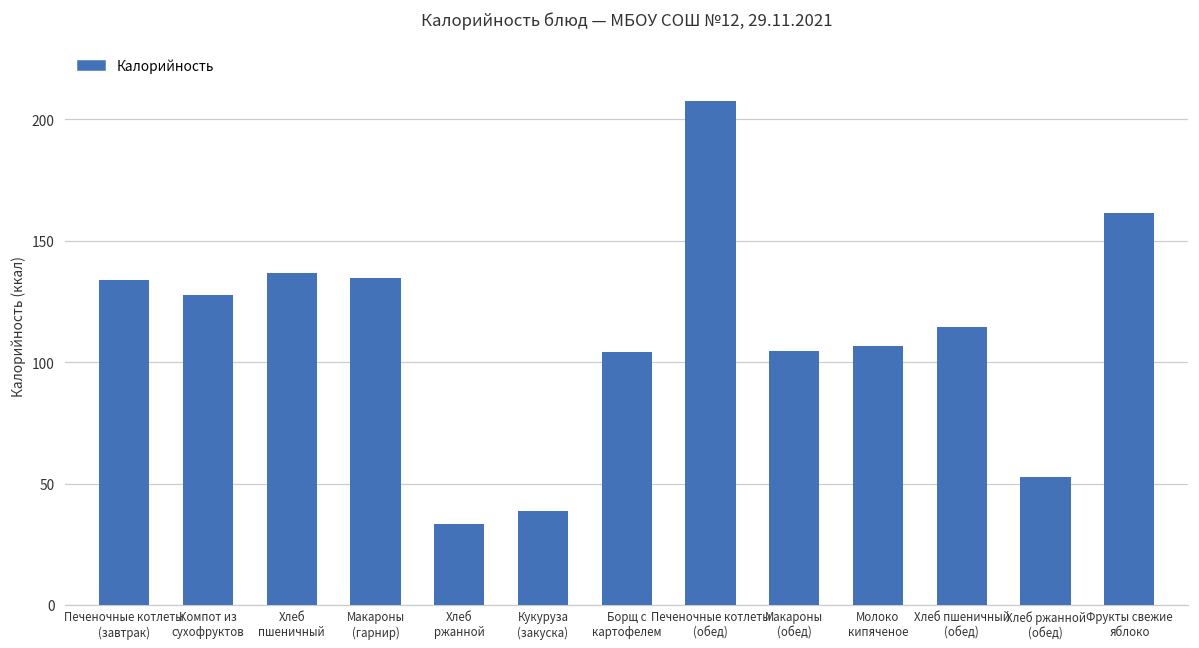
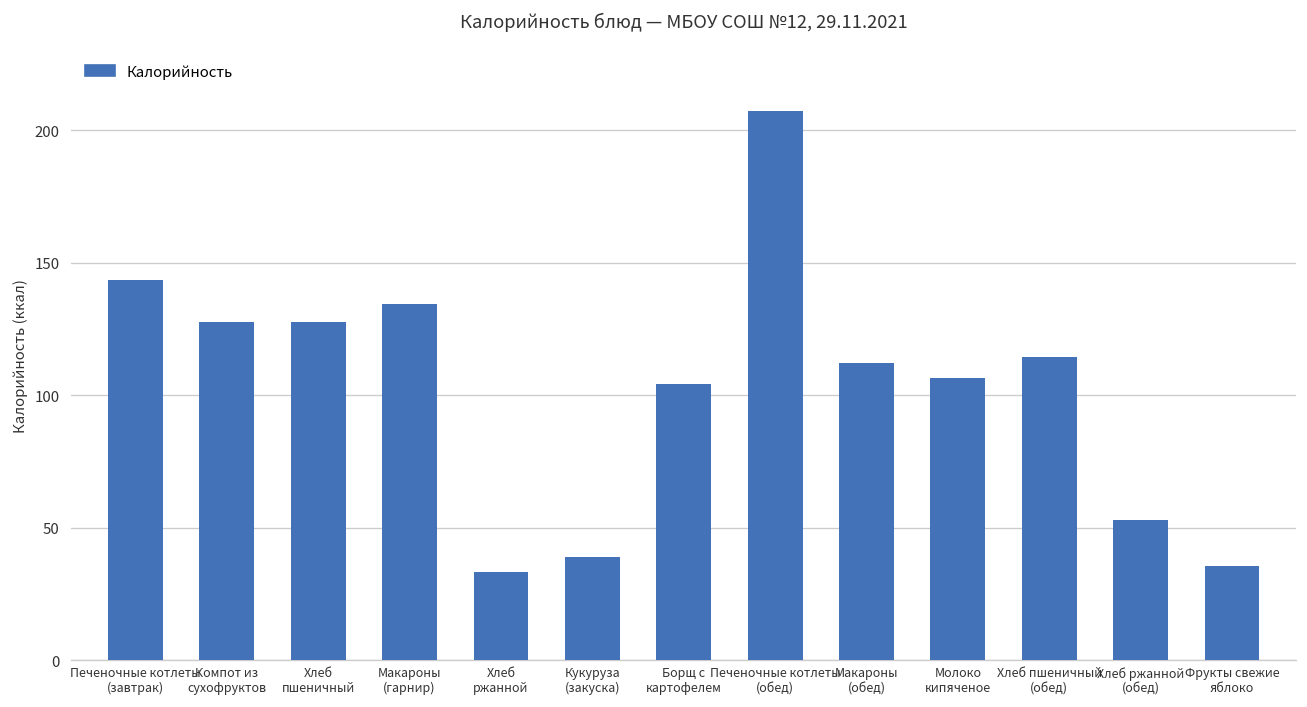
  {
-   "Печеночные котлеты (завтрак)": 134,
-   "Хлеб пшеничный": 137,
+   "Печеночные котлеты (завтрак)": 144,
+   "Хлеб пшеничный": 128,
    "Макароны (гарнир)": 135,
    "Хлеб ржанной": 33,
    "Кукуруза (закуска)": 39,
    "Печеночные котлеты (обед)": 207,
-   "Макароны (обед)": 104,
+   "Макароны (обед)": 112,
    "Молоко кипяченое": 107,
    "Хлеб пшеничный (обед)": 114,
    "Хлеб ржанной (обед)": 53,
-   "Фрукты свежие яблоко": 162
+   "Фрукты свежие яблоко": 36
  }
